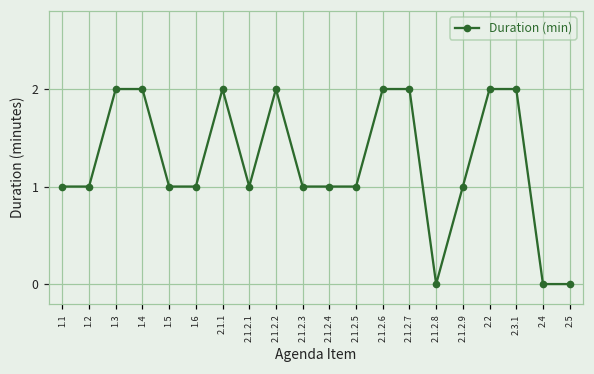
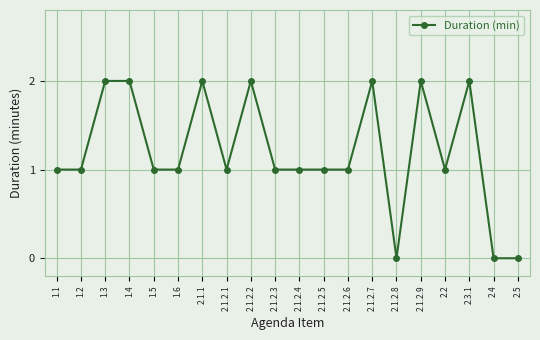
  {
    "1.1": 1,
    "1.2": 1,
    "1.3": 2,
    "1.4": 2,
    "1.5": 1,
    "1.6": 1,
    "2.1.1": 2,
    "2.1.2.1": 1,
    "2.1.2.2": 2,
    "2.1.2.3": 1,
    "2.1.2.4": 1,
    "2.1.2.5": 1,
-   "2.1.2.6": 2,
+   "2.1.2.6": 1,
    "2.1.2.7": 2,
    "2.1.2.8": 0,
-   "2.1.2.9": 1,
-   "2.2": 2,
+   "2.1.2.9": 2,
+   "2.2": 1,
    "2.3.1": 2,
    "2.4": 0,
    "2.5": 0
  }
